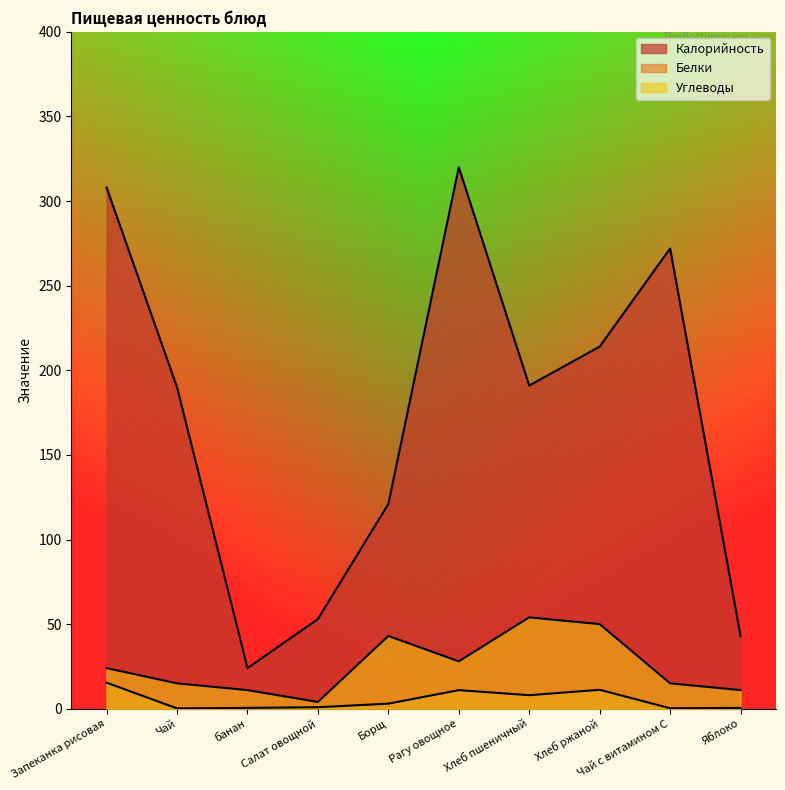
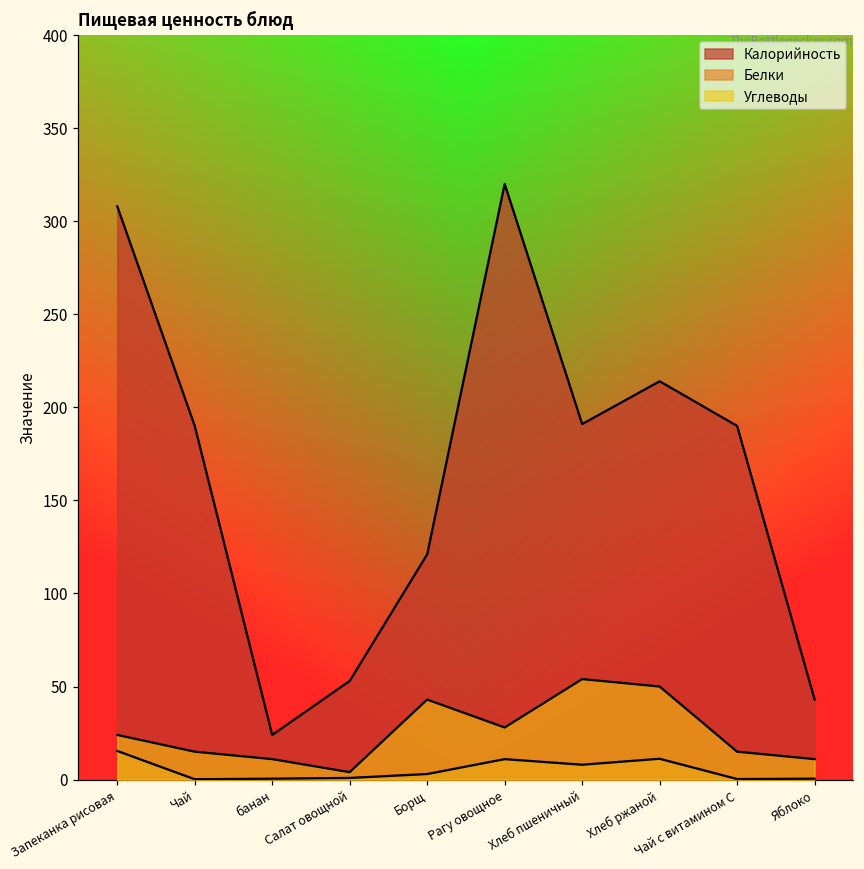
  {
    "Калорийность": {
      "Запеканка рисовая": 308,
      "Чай": 190,
      "банан": 24,
      "Салат овощной": 53,
      "Борщ": 121,
      "Рагу овощное": 320,
      "Хлеб пшеничный": 191,
      "Хлеб ржаной": 214,
-     "Чай с витамином С": 272,
+     "Чай с витамином С": 190,
      "Яблоко": 43
    },
    "Белки": {
      "Запеканка рисовая": 15,
      "Чай": 0,
      "банан": 1,
      "Салат овощной": 1,
      "Борщ": 3,
      "Рагу овощное": 11,
      "Хлеб пшеничный": 8,
      "Хлеб ржаной": 11,
      "Чай с витамином С": 0,
      "Яблоко": 1
    },
    "Углеводы": {
      "Запеканка рисовая": 24,
      "Чай": 15,
      "банан": 11,
      "Салат овощной": 4,
      "Борщ": 43,
      "Рагу овощное": 28,
      "Хлеб пшеничный": 54,
      "Хлеб ржаной": 50,
      "Чай с витамином С": 15,
      "Яблоко": 11
    }
  }
